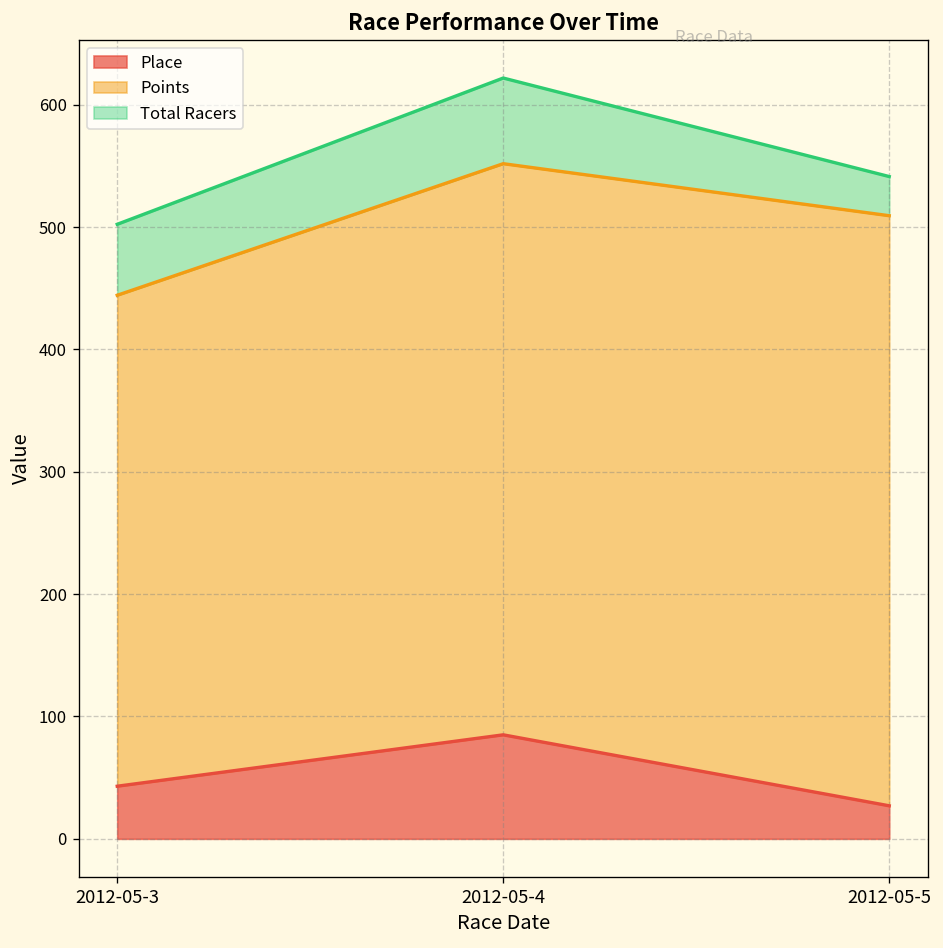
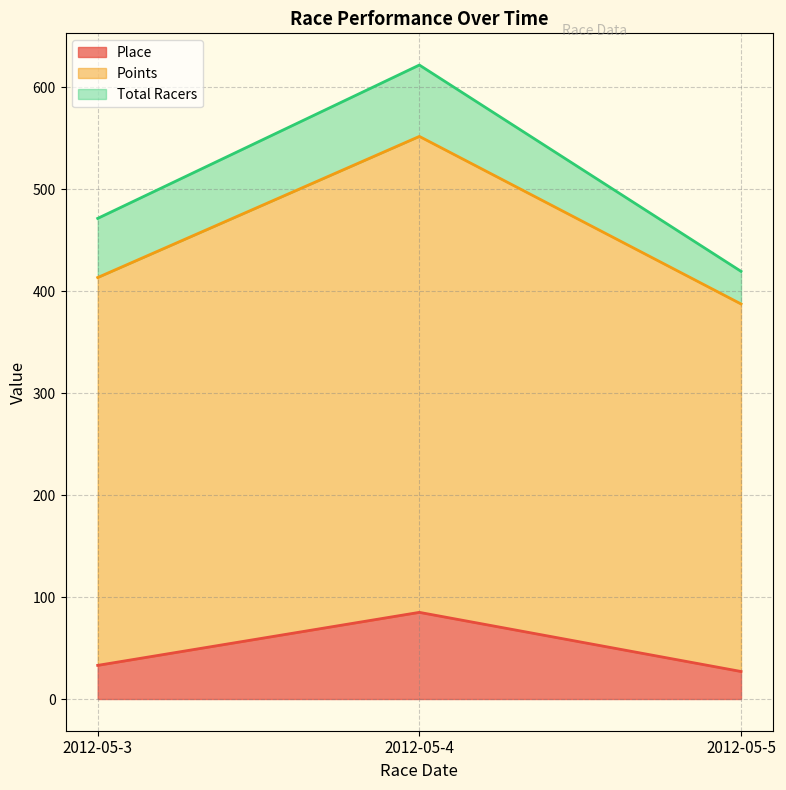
  {
    "Place": {
-     "2012-05-3": 43,
+     "2012-05-3": 33,
      "2012-05-4": 85,
      "2012-05-5": 27
    },
    "Points": {
-     "2012-05-3": 401,
+     "2012-05-3": 380,
      "2012-05-4": 467,
-     "2012-05-5": 482
+     "2012-05-5": 360
    },
    "Total Racers": {
      "2012-05-3": 58,
      "2012-05-4": 70,
      "2012-05-5": 32
    }
  }
